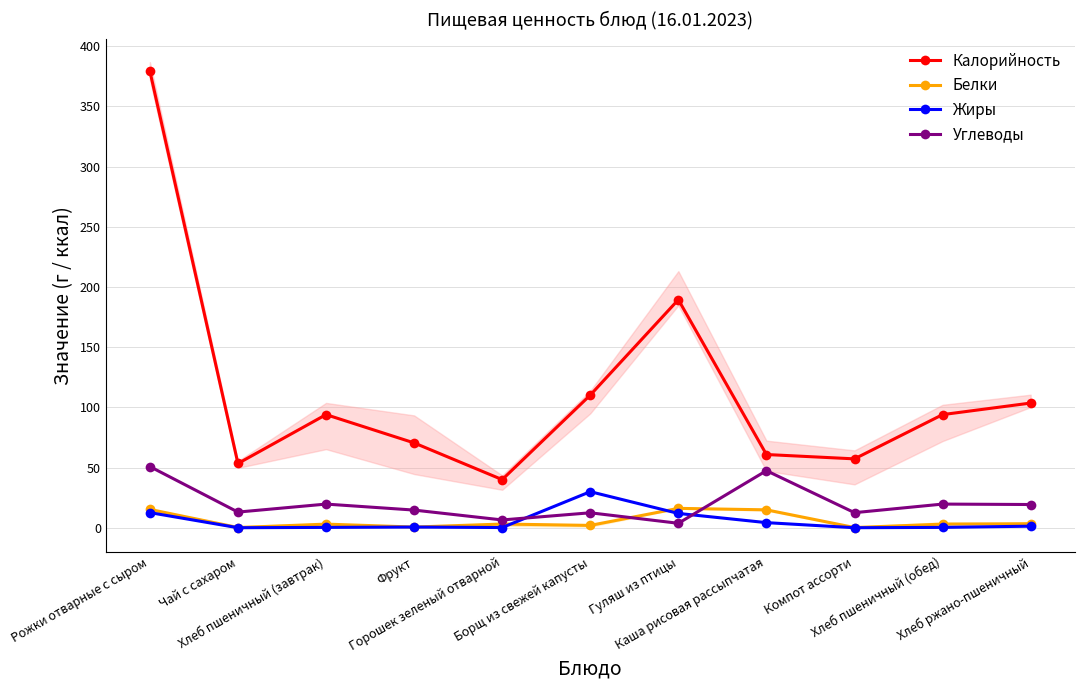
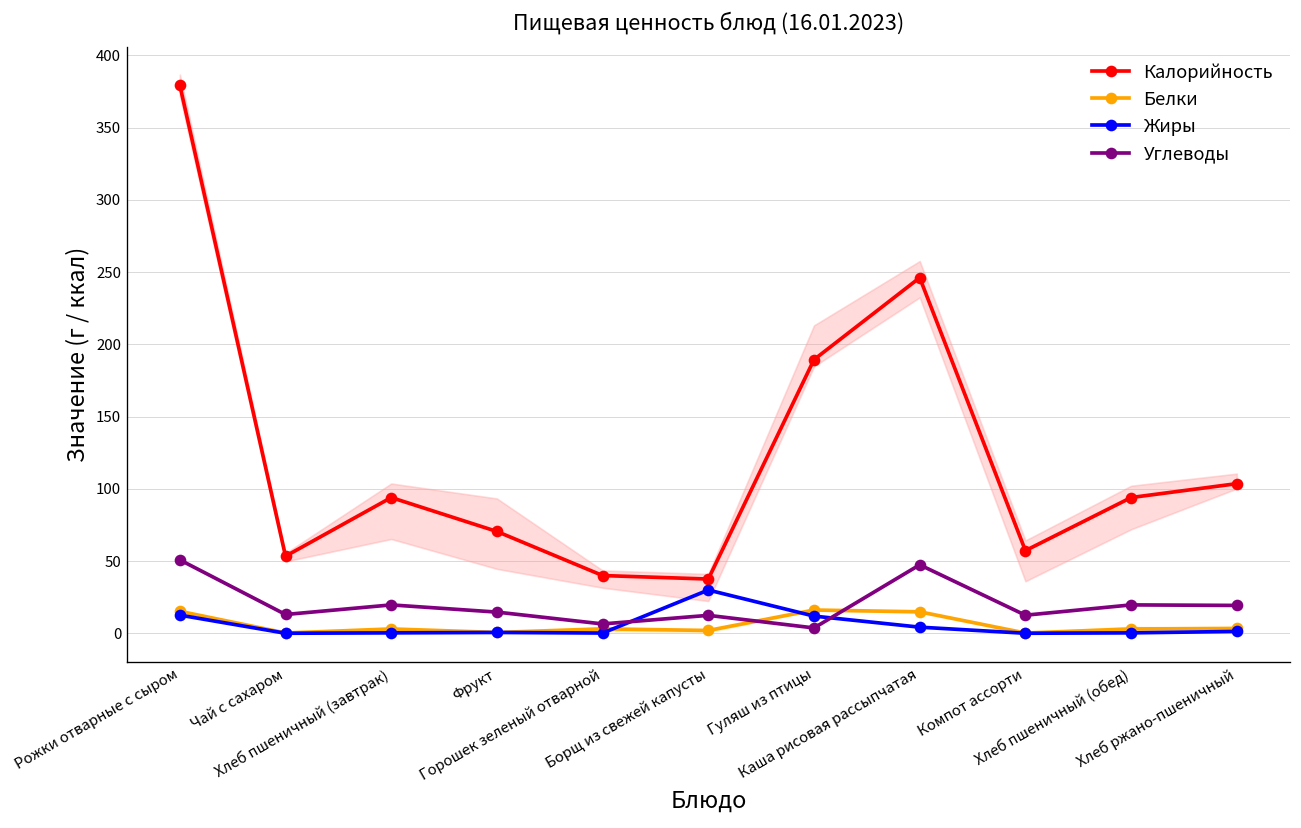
  {
    "Калорийность": {
      "Рожки отварные с сыром": 379,
      "Хлеб пшеничный (завтрак)": 94,
      "Фрукт": 71,
      "Горошек зеленый отварной": 40,
-     "Борщ из свежей капусты": 110,
+     "Борщ из свежей капусты": 38,
      "Гуляш из птицы": 189,
-     "Каша рисовая рассыпчатая": 61,
+     "Каша рисовая рассыпчатая": 246,
      "Компот ассорти": 57,
      "Хлеб пшеничный (обед)": 94,
      "Хлеб ржано-пшеничный": 104
    },
    "Жиры": {
      "Рожки отварные с сыром": 13,
      "Хлеб пшеничный (завтрак)": 0,
      "Горошек зеленый отварной": 0,
      "Борщ из свежей капусты": 30,
      "Гуляш из птицы": 12,
      "Каша рисовая рассыпчатая": 4,
      "Хлеб пшеничный (обед)": 0
    },
    "Углеводы": {
      "Рожки отварные с сыром": 51,
      "Чай с сахаром": 13,
      "Хлеб пшеничный (завтрак)": 20,
      "Фрукт": 15,
      "Горошек зеленый отварной": 7,
      "Борщ из свежей капусты": 12,
      "Гуляш из птицы": 4,
      "Каша рисовая рассыпчатая": 47,
      "Компот ассорти": 13,
      "Хлеб пшеничный (обед)": 20,
      "Хлеб ржано-пшеничный": 19
    }
  }
